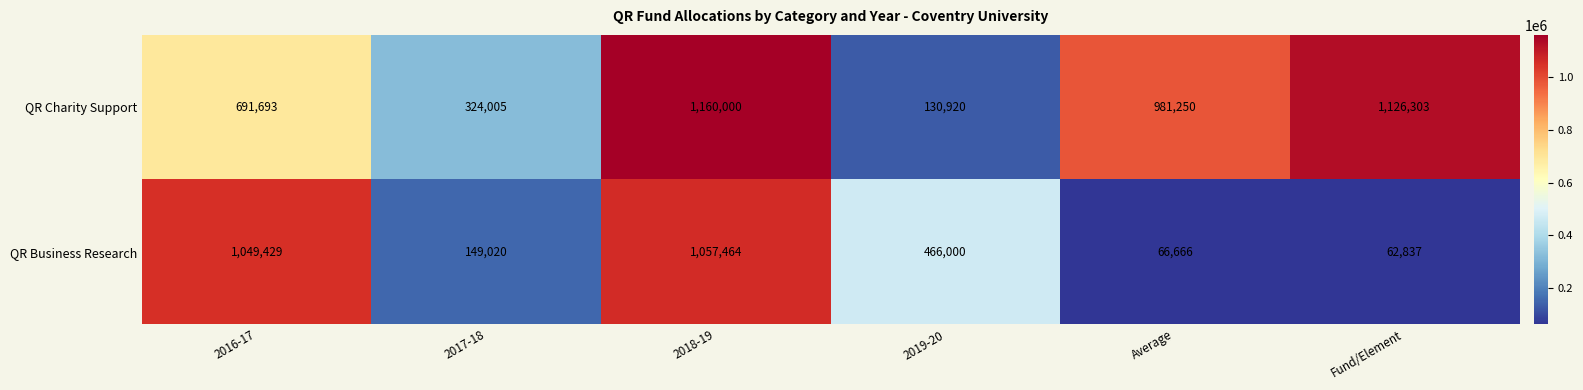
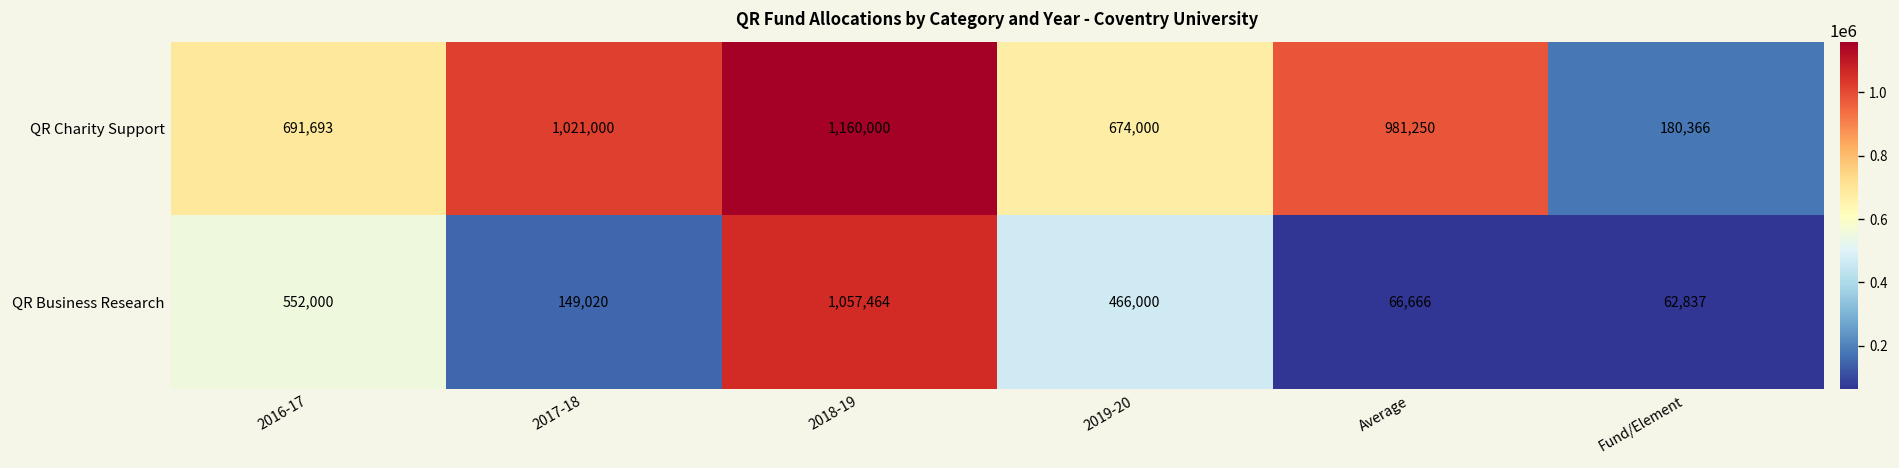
  {
    "QR Charity Support": {
      "2016-17": "691,693",
-     "2017-18": "324,005",
+     "2017-18": "1,021,000",
      "2018-19": "1,160,000",
-     "2019-20": "130,920",
+     "2019-20": "674,000",
      "Average": "981,250",
-     "Fund/Element": "1,126,303"
+     "Fund/Element": "180,366"
    },
    "QR Business Research": {
-     "2016-17": "1,049,429",
+     "2016-17": "552,000",
      "2017-18": "149,020",
      "2018-19": "1,057,464",
      "2019-20": "466,000",
      "Average": "66,666",
      "Fund/Element": "62,837"
    }
  }
